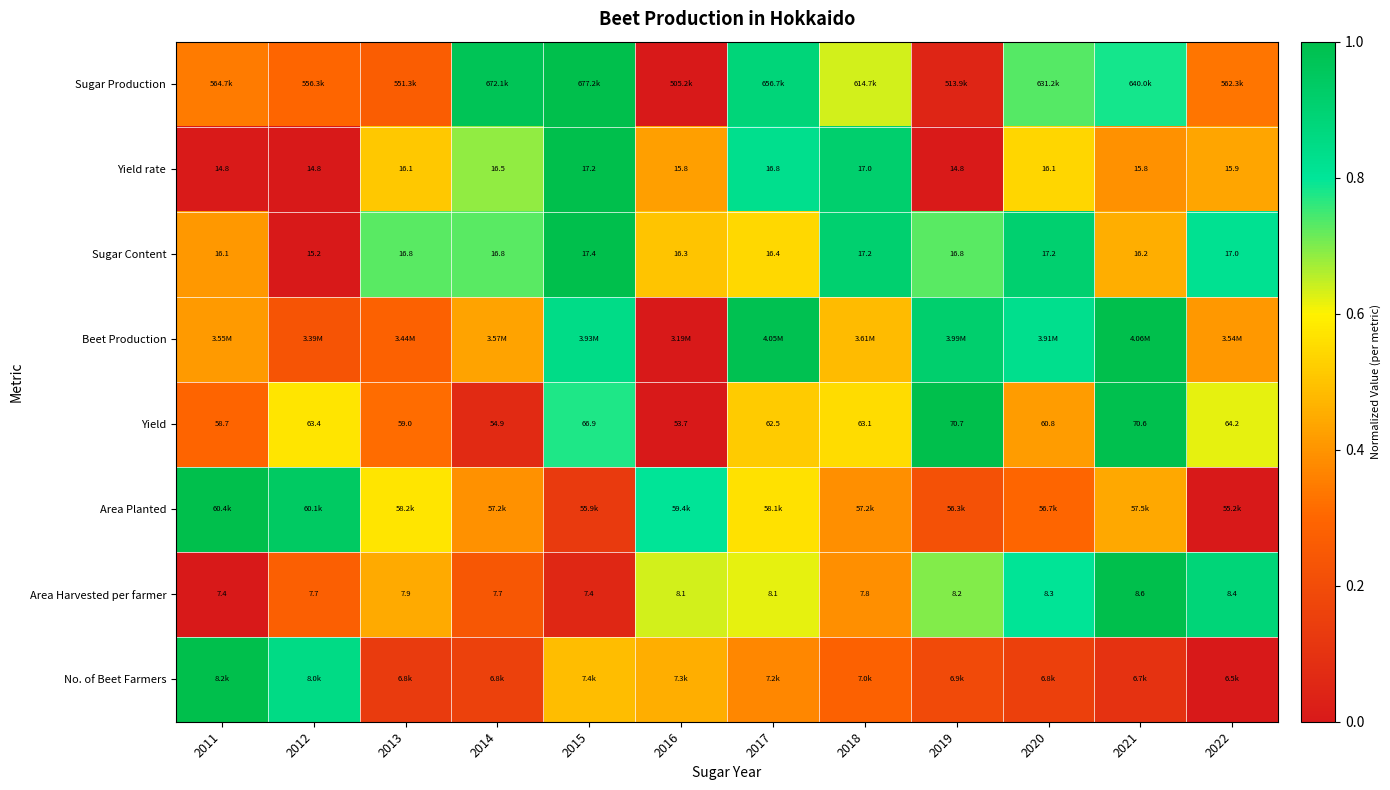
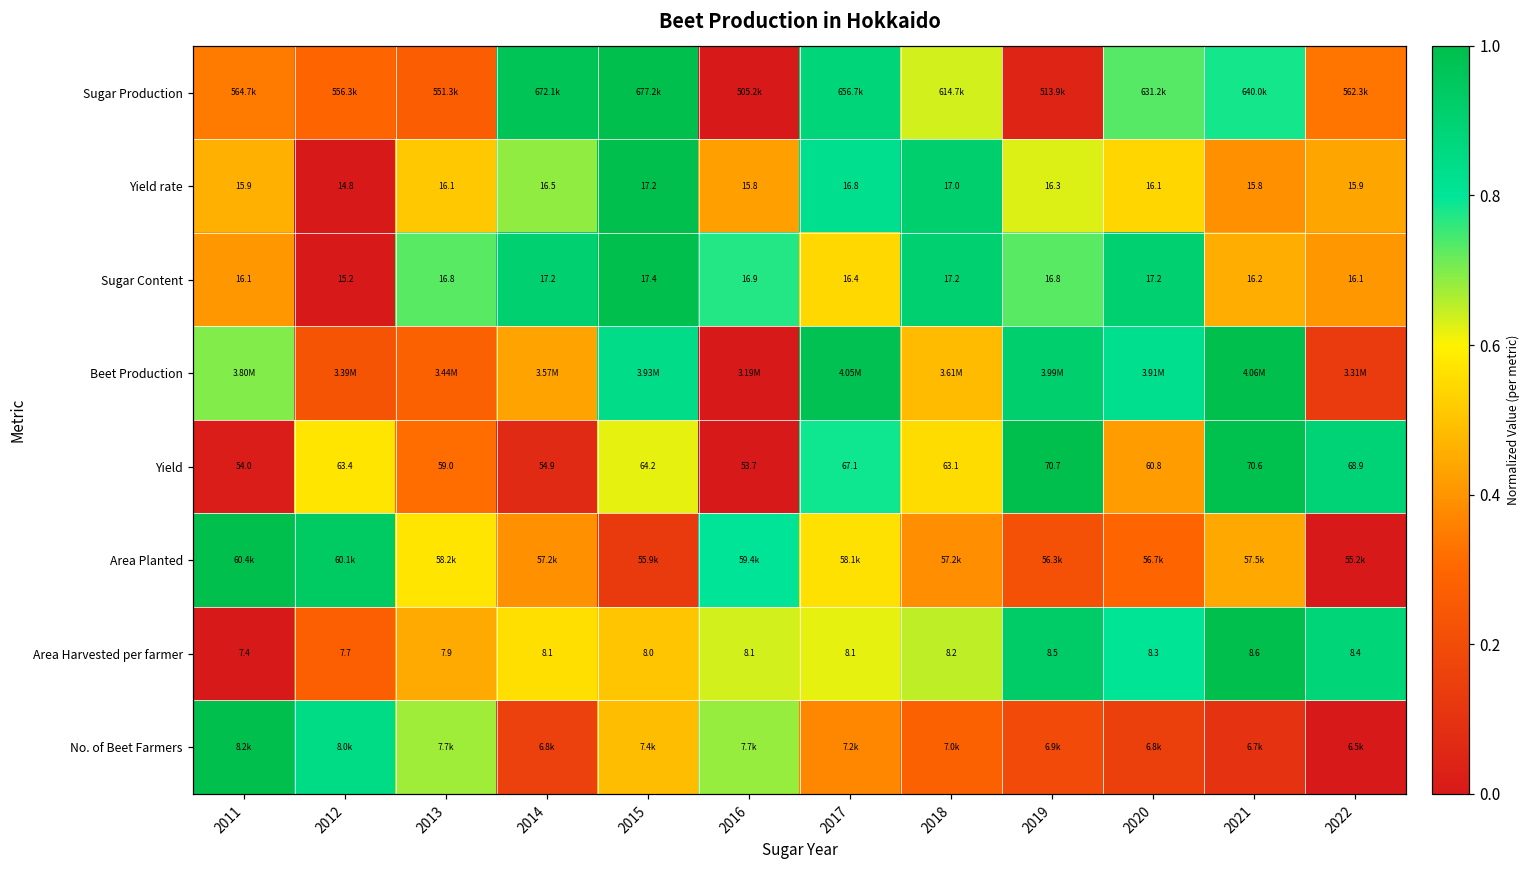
  {
    "Sugar Production": {
      "2011": "564.7k",
      "2012": "556.3k",
      "2013": "551.3k",
      "2014": "672.1k",
      "2015": "677.2k",
      "2016": "505.2k",
      "2017": "656.7k",
      "2018": "614.7k",
      "2019": "513.9k",
      "2020": "631.2k",
      "2021": "640.0k",
      "2022": "562.3k"
    },
    "Yield rate": {
-     "2011": "14.8",
+     "2011": "15.9",
      "2012": "14.8",
      "2013": "16.1",
      "2014": "16.5",
      "2015": "17.2",
      "2016": "15.8",
      "2017": "16.8",
      "2018": "17.0",
-     "2019": "14.8",
+     "2019": "16.3",
      "2020": "16.1",
      "2021": "15.8",
      "2022": "15.9"
    },
    "Sugar Content": {
      "2011": "16.1",
      "2012": "15.2",
      "2013": "16.8",
-     "2014": "16.8",
+     "2014": "17.2",
      "2015": "17.4",
-     "2016": "16.3",
+     "2016": "16.9",
      "2017": "16.4",
      "2018": "17.2",
      "2019": "16.8",
      "2020": "17.2",
      "2021": "16.2",
-     "2022": "17.0"
+     "2022": "16.1"
    },
    "Beet Production": {
-     "2011": "3.55M",
+     "2011": "3.80M",
      "2012": "3.39M",
      "2013": "3.44M",
      "2014": "3.57M",
      "2015": "3.93M",
      "2016": "3.19M",
      "2017": "4.05M",
      "2018": "3.61M",
      "2019": "3.99M",
      "2020": "3.91M",
      "2021": "4.06M",
-     "2022": "3.54M"
+     "2022": "3.31M"
    },
    "Yield": {
-     "2011": "58.7",
+     "2011": "54.0",
      "2012": "63.4",
      "2013": "59.0",
      "2014": "54.9",
-     "2015": "66.9",
+     "2015": "64.2",
      "2016": "53.7",
-     "2017": "62.5",
+     "2017": "67.1",
      "2018": "63.1",
      "2019": "70.7",
      "2020": "60.8",
      "2021": "70.6",
-     "2022": "64.2"
+     "2022": "68.9"
    },
    "Area Planted": {
      "2011": "60.4k",
      "2012": "60.1k",
      "2013": "58.2k",
      "2014": "57.2k",
      "2015": "55.9k",
      "2016": "59.4k",
      "2017": "58.1k",
      "2018": "57.2k",
      "2019": "56.3k",
      "2020": "56.7k",
      "2021": "57.5k",
      "2022": "55.2k"
    },
    "Area Harvested per farmer": {
      "2011": "7.4",
      "2012": "7.7",
      "2013": "7.9",
-     "2014": "7.7",
-     "2015": "7.4",
+     "2014": "8.1",
+     "2015": "8.0",
      "2016": "8.1",
      "2017": "8.1",
-     "2018": "7.8",
-     "2019": "8.2",
+     "2018": "8.2",
+     "2019": "8.5",
      "2020": "8.3",
      "2021": "8.6",
      "2022": "8.4"
    },
    "No. of Beet Farmers": {
      "2011": "8.2k",
      "2012": "8.0k",
-     "2013": "6.8k",
+     "2013": "7.7k",
      "2014": "6.8k",
      "2015": "7.4k",
-     "2016": "7.3k",
+     "2016": "7.7k",
      "2017": "7.2k",
      "2018": "7.0k",
      "2019": "6.9k",
      "2020": "6.8k",
      "2021": "6.7k",
      "2022": "6.5k"
    }
  }
